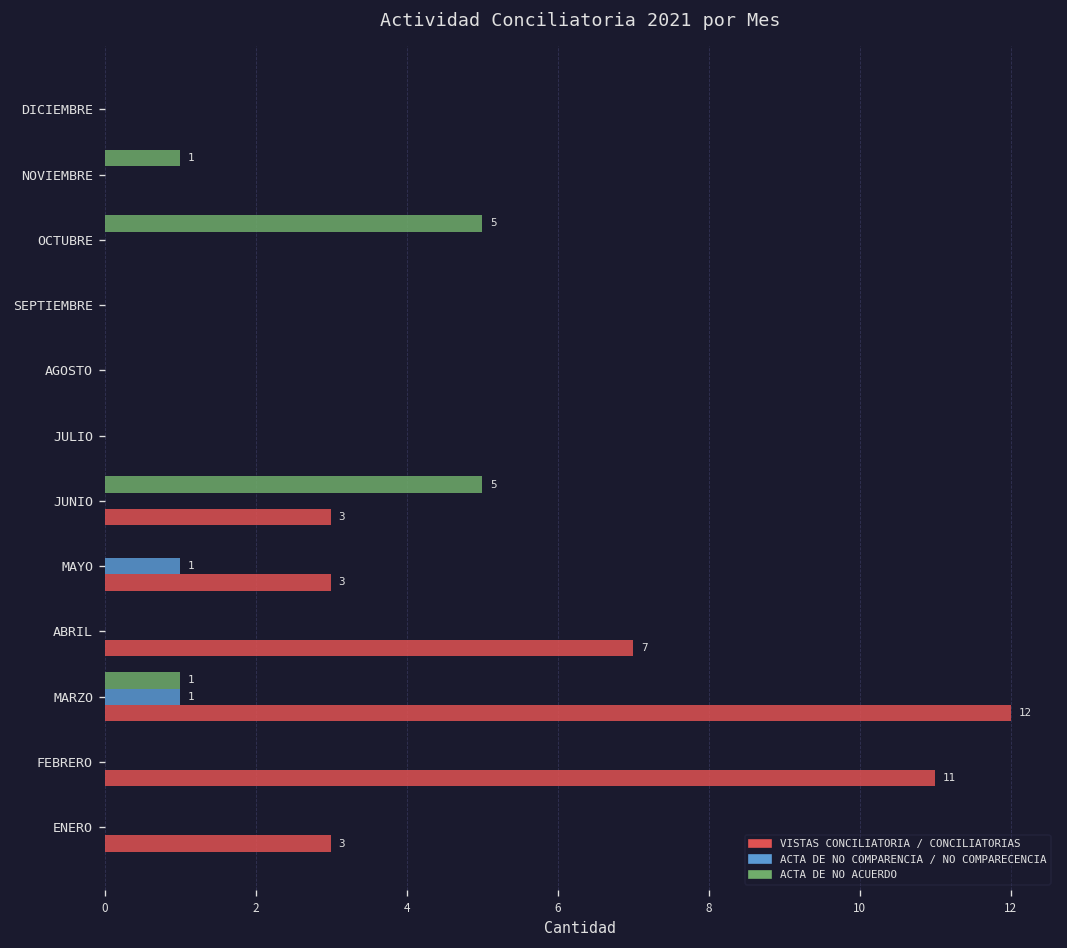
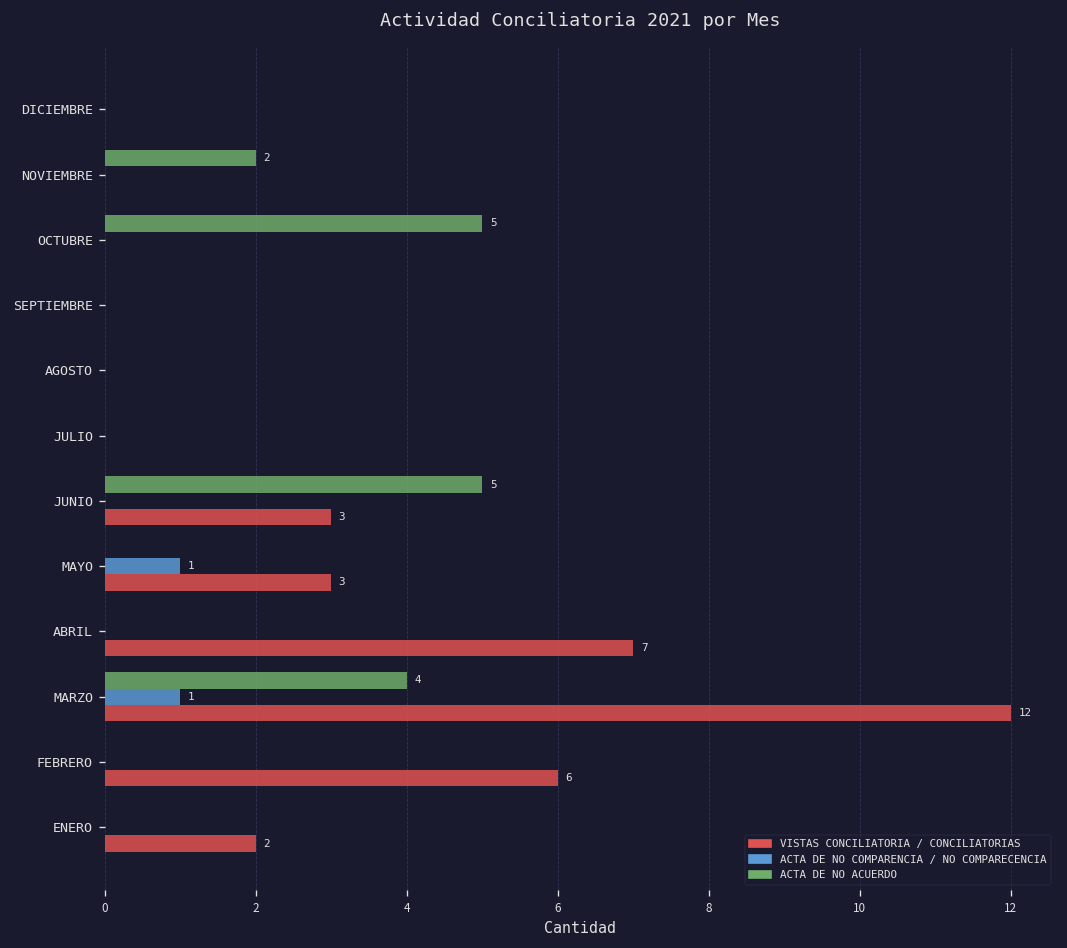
  {
    "VISTAS CONCILIATORIA / CONCILIATORIAS": {
      "JUNIO": 3,
      "MAYO": 3,
      "ABRIL": 7,
      "MARZO": 12,
-     "FEBRERO": 11,
-     "ENERO": 3
+     "FEBRERO": 6,
+     "ENERO": 2
    },
    "ACTA DE NO COMPARENCIA / NO COMPARECENCIA": {
      "MAYO": 1,
      "MARZO": 1
    },
    "ACTA DE NO ACUERDO": {
-     "NOVIEMBRE": 1,
+     "NOVIEMBRE": 2,
      "OCTUBRE": 5,
      "JUNIO": 5,
-     "MARZO": 1
+     "MARZO": 4
    }
  }
